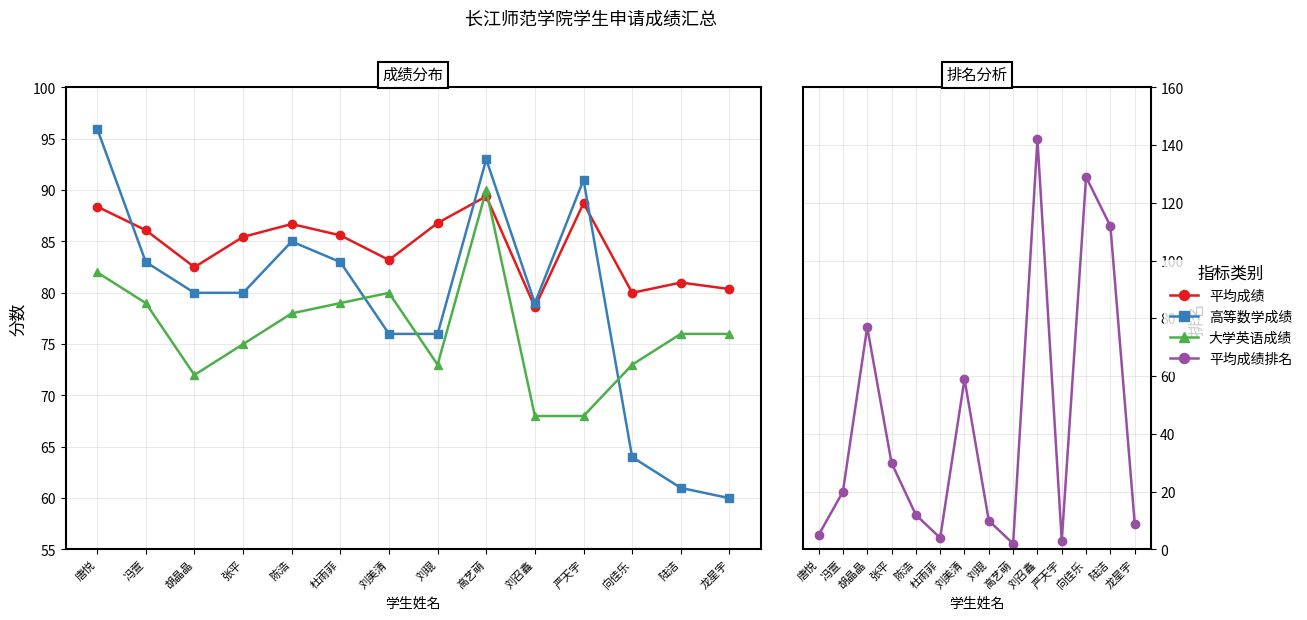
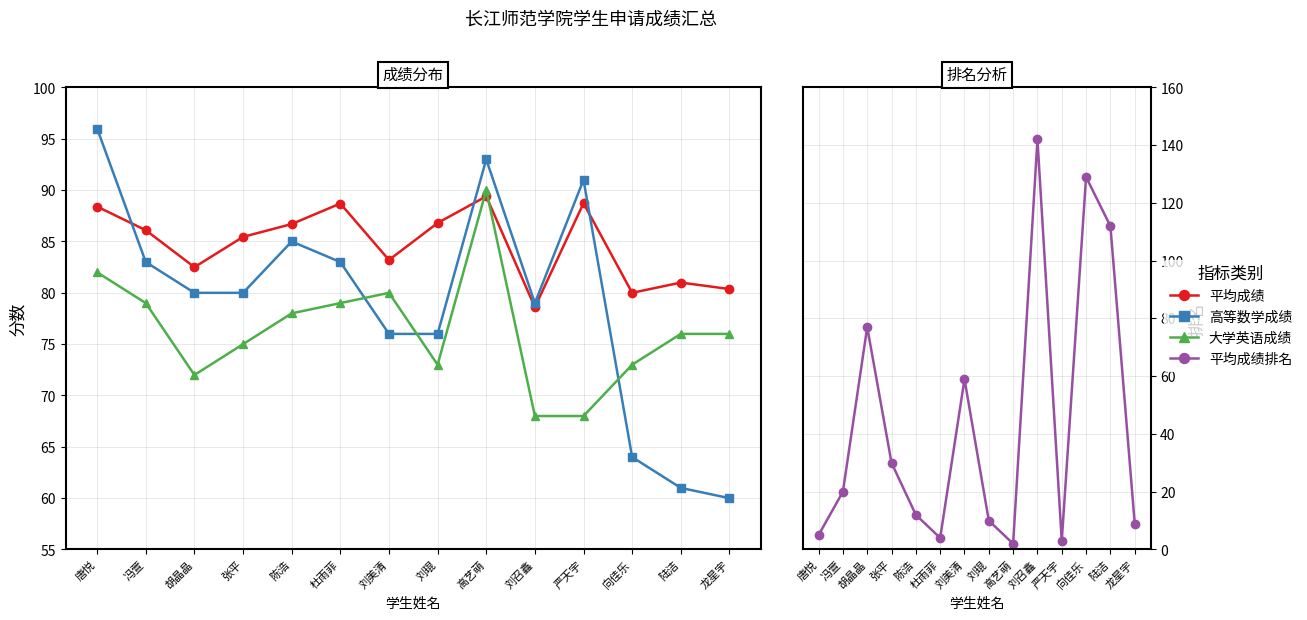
  {
    "成绩分布": {
      "平均成绩": {
        "唐悦": 88.4,
        "冯萱": 86.1,
        "胡晶晶": 82.5,
        "张平": 85.5,
        "陈浩": 86.7,
-       "杜雨菲": 85.6,
+       "杜雨菲": 88.7,
        "刘美清": 83.2,
        "刘琨": 86.8,
        "高艺萌": 89.4,
        "刘召鑫": 78.6,
        "严天宇": 88.7,
        "向佳乐": 80.0,
        "陆洁": 81.0,
        "龙星宇": 80.4
      },
      "高等数学成绩": {
        "唐悦": 96.0,
        "冯萱": 83.0,
        "胡晶晶": 80.0,
        "张平": 80.0,
        "陈浩": 85.0,
        "杜雨菲": 83.0,
        "刘美清": 76.0,
        "刘琨": 76.0,
        "高艺萌": 93.0,
        "刘召鑫": 79.0,
        "严天宇": 91.0,
        "向佳乐": 64.0,
        "陆洁": 61.0,
        "龙星宇": 60.0
      },
      "大学英语成绩": {
        "唐悦": 82.0,
        "冯萱": 79.0,
        "胡晶晶": 72.0,
        "张平": 75.0,
        "陈浩": 78.0,
        "杜雨菲": 79.0,
        "刘美清": 80.0,
        "刘琨": 73.0,
        "高艺萌": 90.0,
        "刘召鑫": 68.0,
        "严天宇": 68.0,
        "向佳乐": 73.0,
        "陆洁": 76.0,
        "龙星宇": 76.0
      }
    },
    "排名分析": {
      "唐悦": 5,
      "冯萱": 20,
      "胡晶晶": 77,
      "张平": 30,
      "陈浩": 12,
      "杜雨菲": 4,
      "刘美清": 59,
      "刘琨": 10,
      "高艺萌": 2,
      "刘召鑫": 142,
      "严天宇": 3,
      "向佳乐": 129,
      "陆洁": 112,
      "龙星宇": 9
    }
  }
